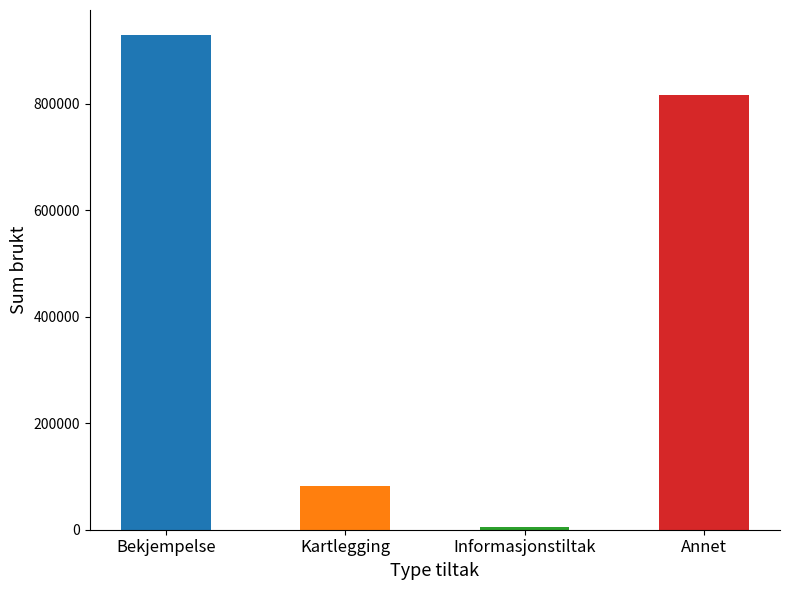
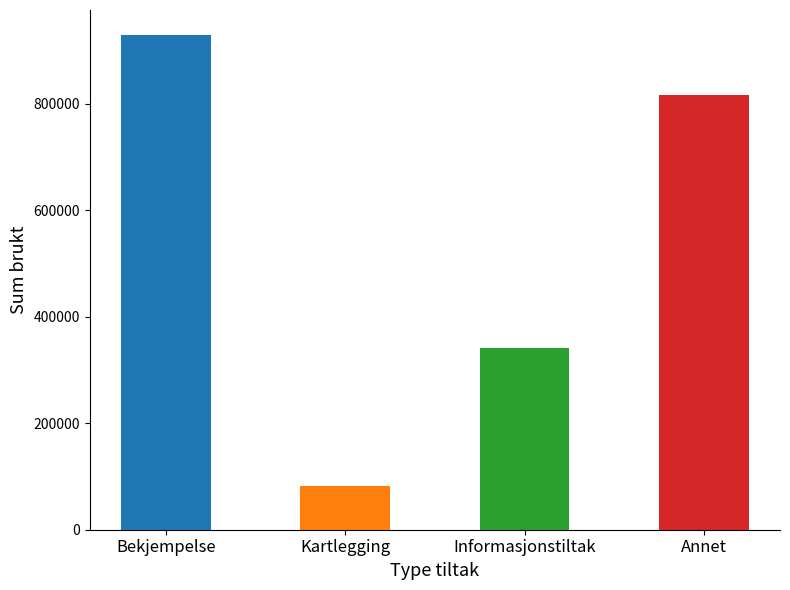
  {
    "Bekjempelse": 930000,
    "Kartlegging": 80000,
-   "Informasjonstiltak": 0,
+   "Informasjonstiltak": 340000,
    "Annet": 820000
  }
